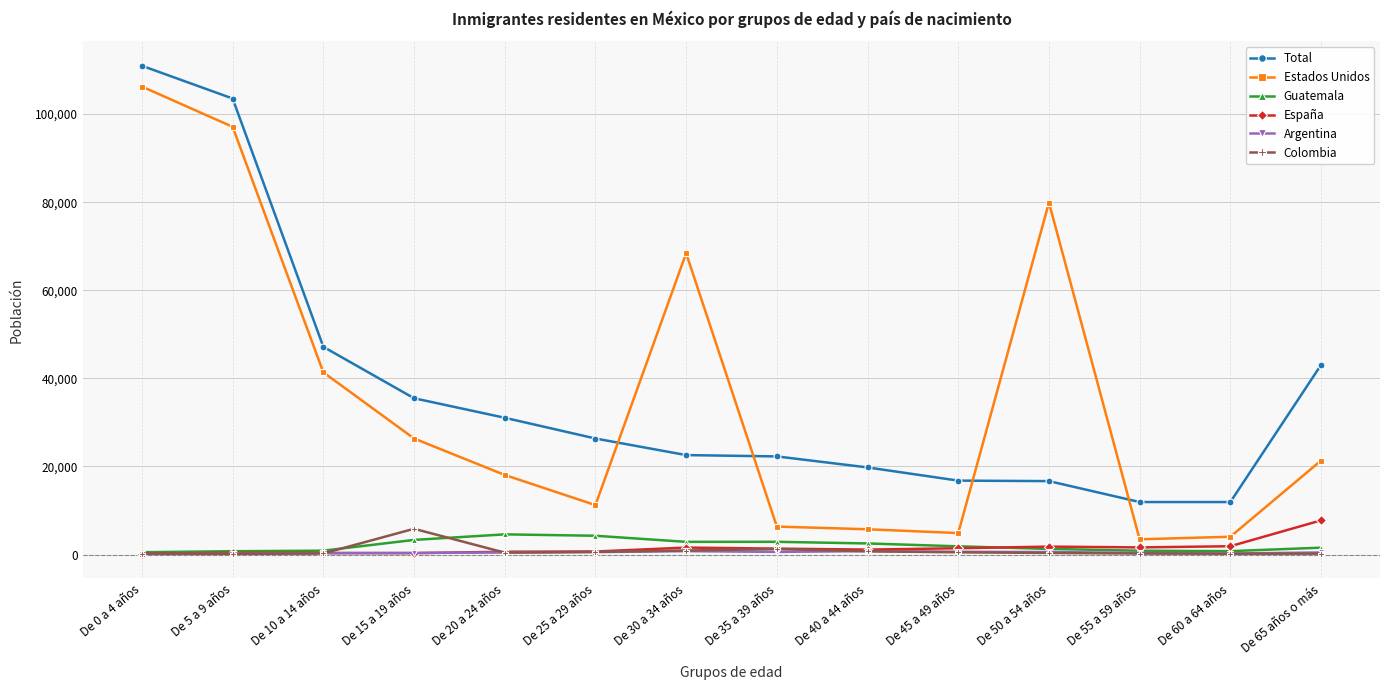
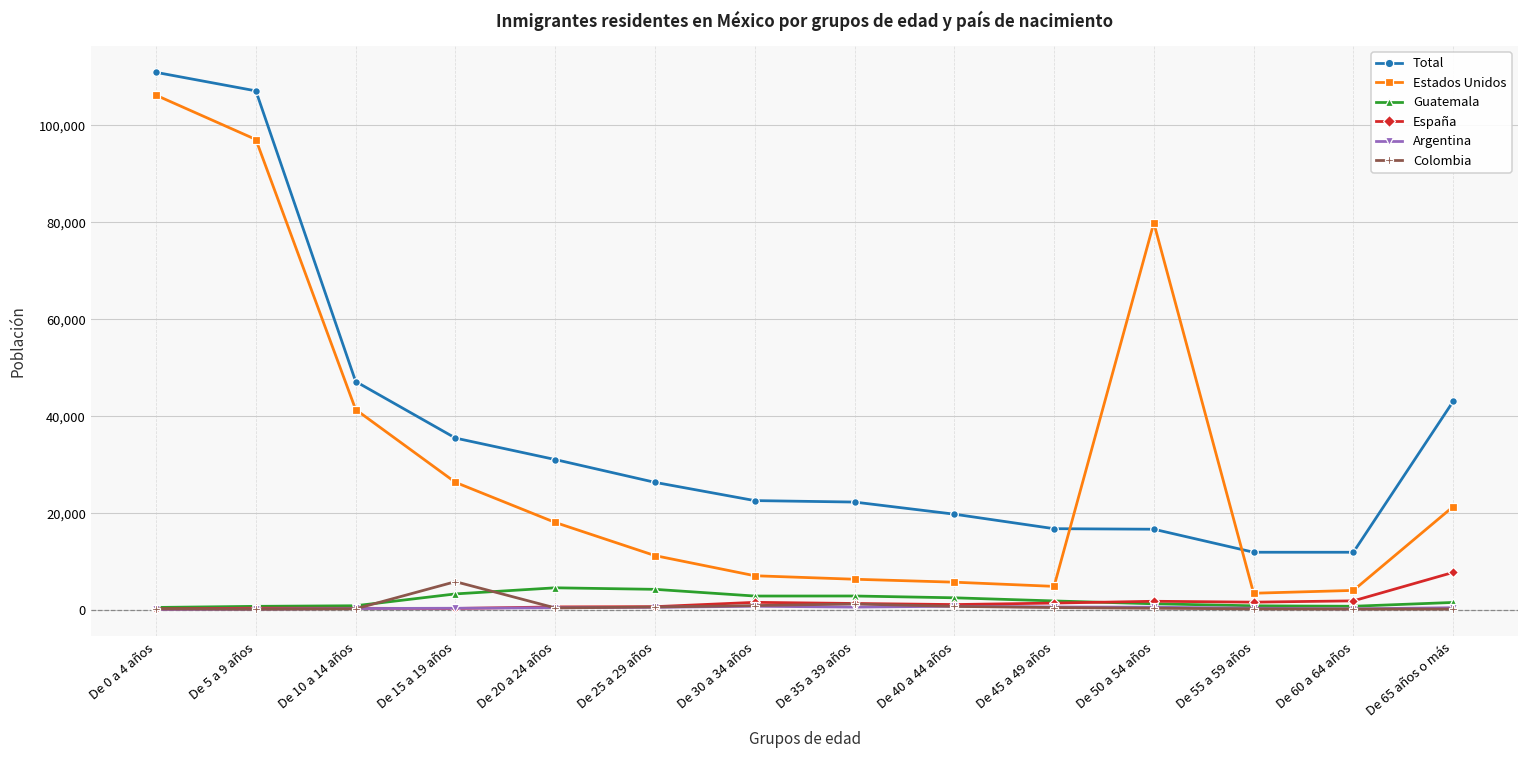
  {
    "Total": {
      "De 0 a 4 años": "111,000",
-     "De 5 a 9 años": "104,000",
+     "De 5 a 9 años": "107,000",
      "De 10 a 14 años": "47,000",
      "De 15 a 19 años": "35,000",
      "De 20 a 24 años": "31,000",
      "De 25 a 29 años": "26,000",
      "De 30 a 34 años": "23,000",
      "De 35 a 39 años": "22,000",
      "De 40 a 44 años": "20,000",
      "De 45 a 49 años": "17,000",
      "De 50 a 54 años": "17,000",
      "De 55 a 59 años": "12,000",
      "De 60 a 64 años": "12,000",
      "De 65 años o más": "43,000"
    },
    "Estados Unidos": {
      "De 0 a 4 años": "106,000",
      "De 5 a 9 años": "97,000",
      "De 10 a 14 años": "41,000",
      "De 15 a 19 años": "26,000",
      "De 20 a 24 años": "18,000",
      "De 25 a 29 años": "11,000",
-     "De 30 a 34 años": "68,000",
+     "De 30 a 34 años": "7,000",
      "De 35 a 39 años": "6,000",
      "De 40 a 44 años": "6,000",
      "De 45 a 49 años": "5,000",
      "De 50 a 54 años": "80,000",
      "De 55 a 59 años": "3,000",
      "De 60 a 64 años": "4,000",
      "De 65 años o más": "21,000"
    },
    "Guatemala": {
      "De 15 a 19 años": "3,000",
      "De 20 a 24 años": "5,000",
      "De 25 a 29 años": "4,000",
      "De 30 a 34 años": "3,000",
      "De 35 a 39 años": "3,000",
      "De 40 a 44 años": "3,000",
      "De 65 años o más": "2,000"
    },
    "España": {
      "De 30 a 34 años": "2,000",
      "De 55 a 59 años": "2,000",
      "De 60 a 64 años": "2,000",
      "De 65 años o más": "8,000"
    },
    "Argentina": {
      "De 35 a 39 años": "1,000"
    },
    "Colombia": {
      "De 15 a 19 años": "6,000"
    }
  }
